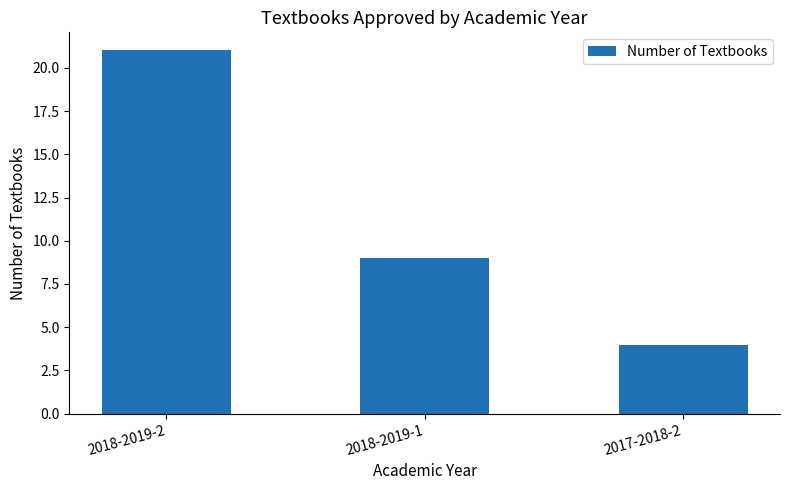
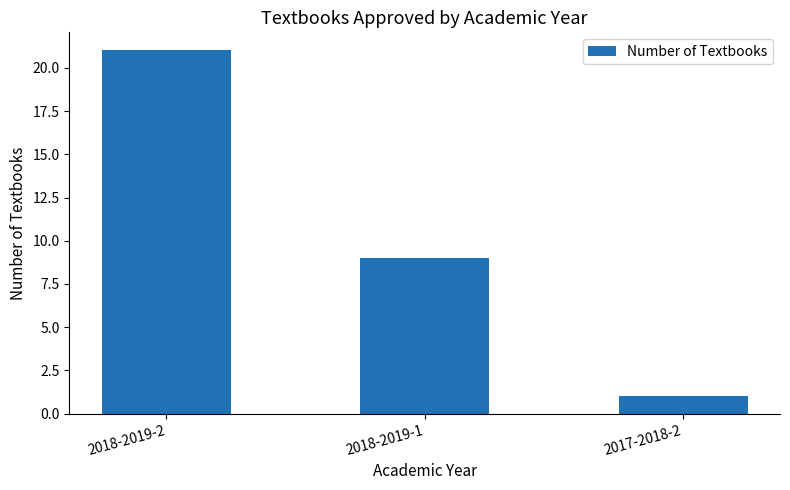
  {
    "2018-2019-2": 21,
    "2018-2019-1": 9,
-   "2017-2018-2": 4
+   "2017-2018-2": 1
  }
